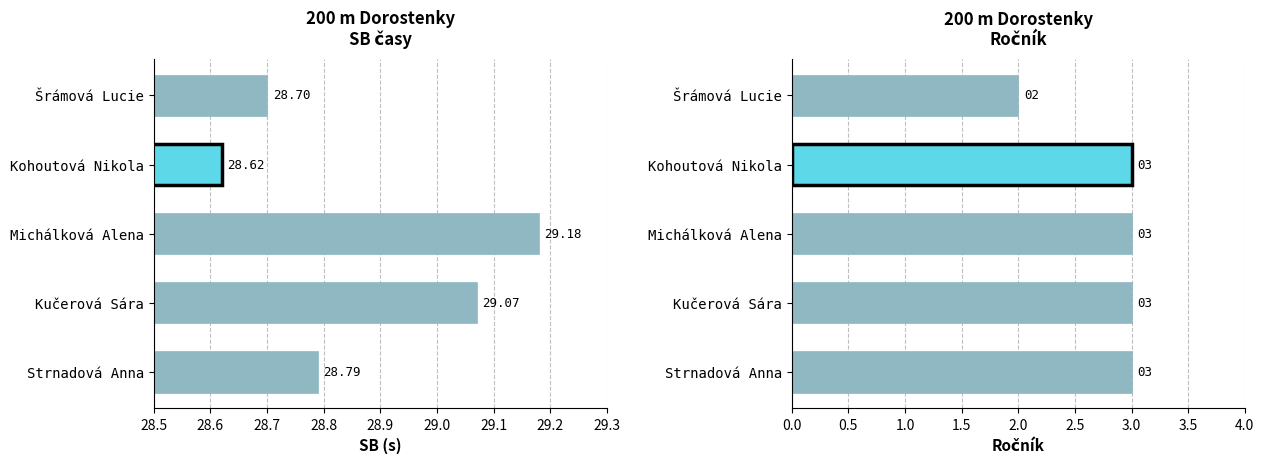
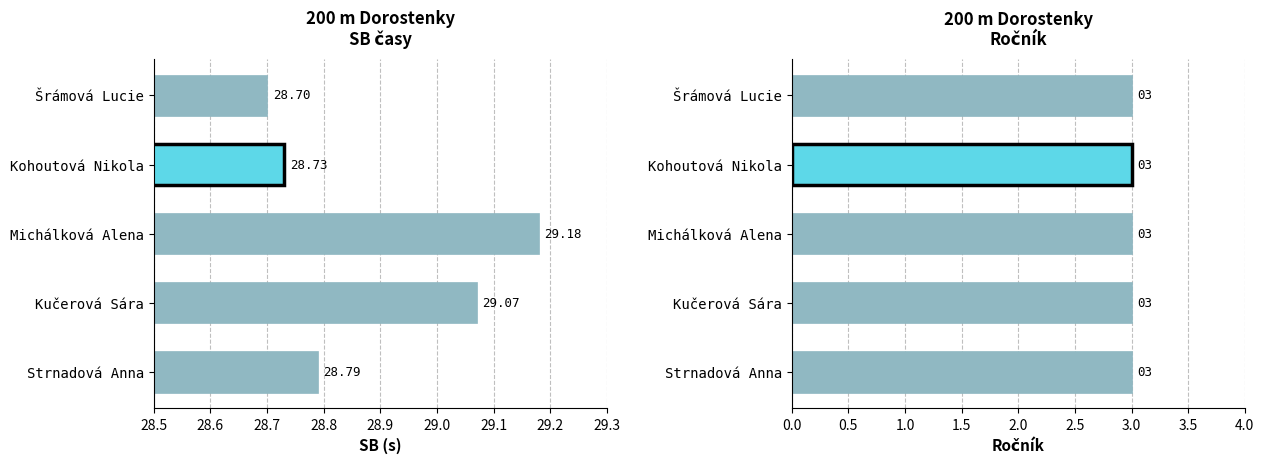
  {
    "200 m Dorostenky SB časy": {
      "Šrámová Lucie": "28.70",
-     "Kohoutová Nikola": "28.62",
+     "Kohoutová Nikola": "28.73",
      "Michálková Alena": "29.18",
      "Kučerová Sára": "29.07",
      "Strnadová Anna": "28.79"
    },
    "200 m Dorostenky Ročník": {
-     "Šrámová Lucie": "02",
+     "Šrámová Lucie": "03",
      "Kohoutová Nikola": "03",
      "Michálková Alena": "03",
      "Kučerová Sára": "03",
      "Strnadová Anna": "03"
    }
  }
